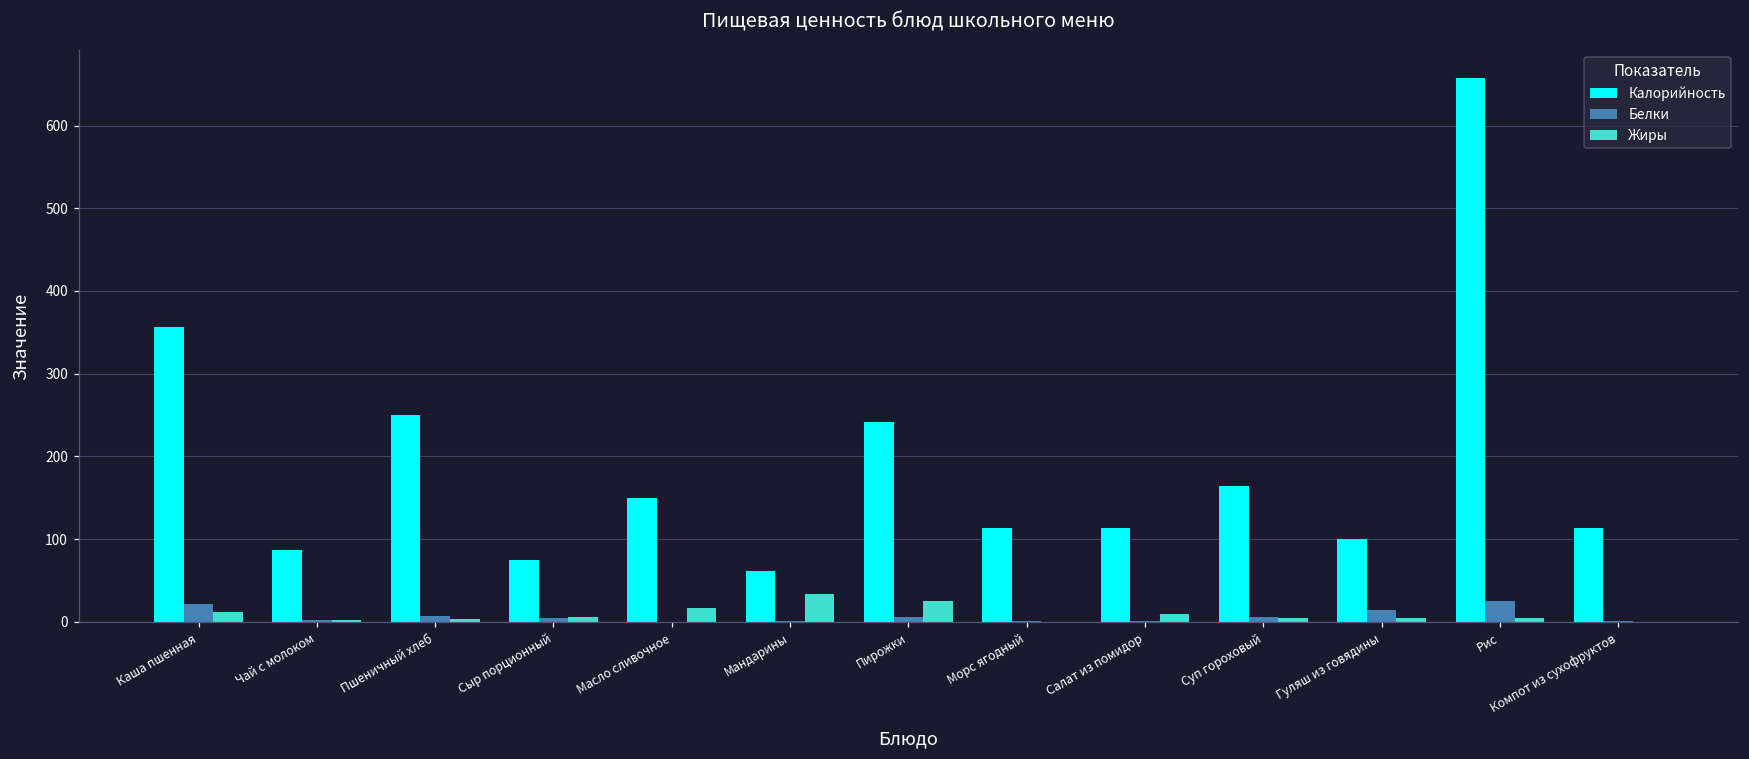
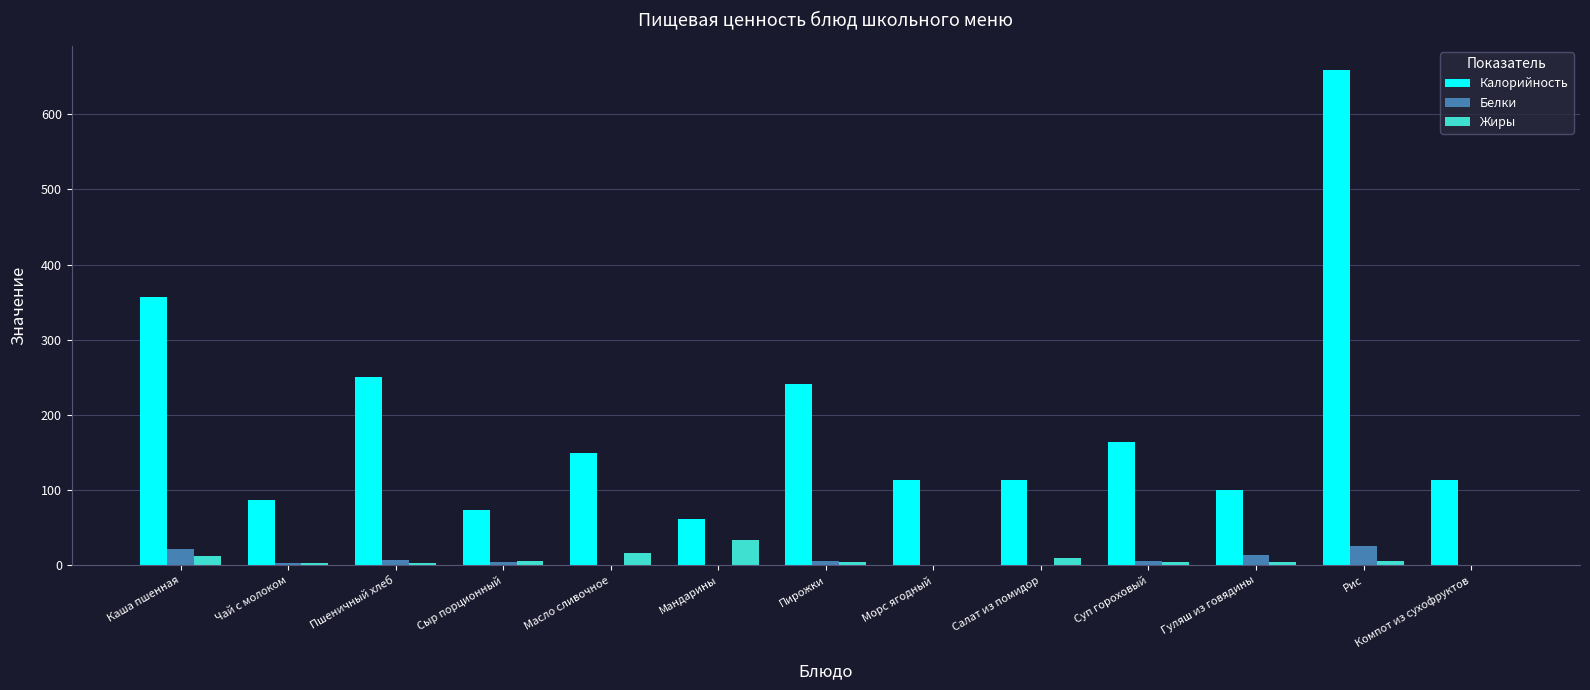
  {
    "Калорийность": {
      "Каша пшенная": 360,
      "Чай с молоком": 90,
      "Пшеничный хлеб": 250,
      "Сыр порционный": 70,
      "Масло сливочное": 150,
      "Мандарины": 60,
      "Пирожки": 240,
      "Морс ягодный": 110,
      "Салат из помидор": 110,
      "Суп гороховый": 160,
      "Гуляш из говядины": 100,
      "Рис": 660,
      "Компот из сухофруктов": 110
    },
    "Белки": {
      "Каша пшенная": 20,
      "Пшеничный хлеб": 10,
      "Сыр порционный": 0,
      "Пирожки": 10,
      "Суп гороховый": 10,
      "Гуляш из говядины": 10,
      "Рис": 30
    },
    "Жиры": {
      "Каша пшенная": 10,
      "Сыр порционный": 10,
      "Масло сливочное": 20,
      "Мандарины": 30,
-     "Пирожки": 30,
+     "Пирожки": 10,
      "Морс ягодный": 0,
      "Салат из помидор": 10,
      "Суп гороховый": 10,
      "Гуляш из говядины": 0,
      "Рис": 10,
      "Компот из сухофруктов": 0
    }
  }
